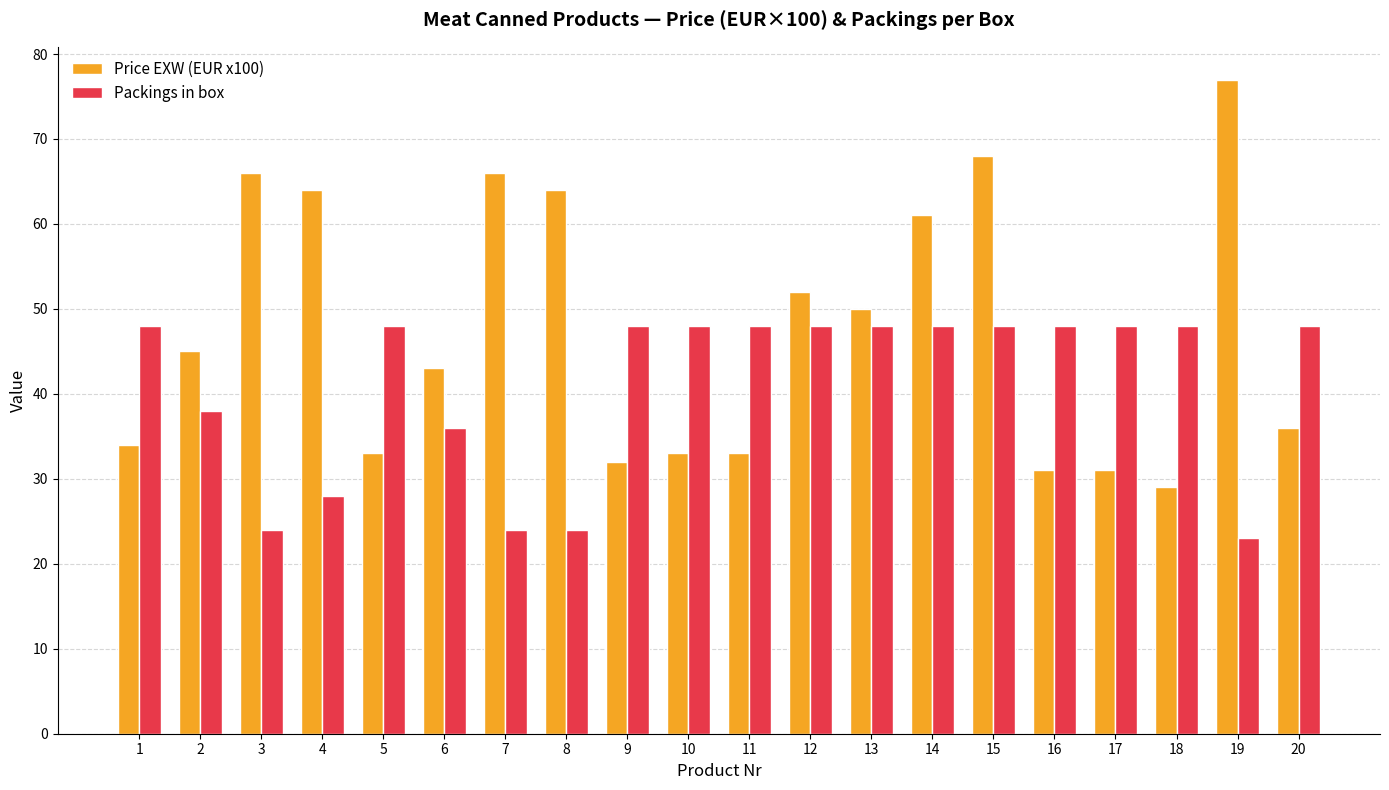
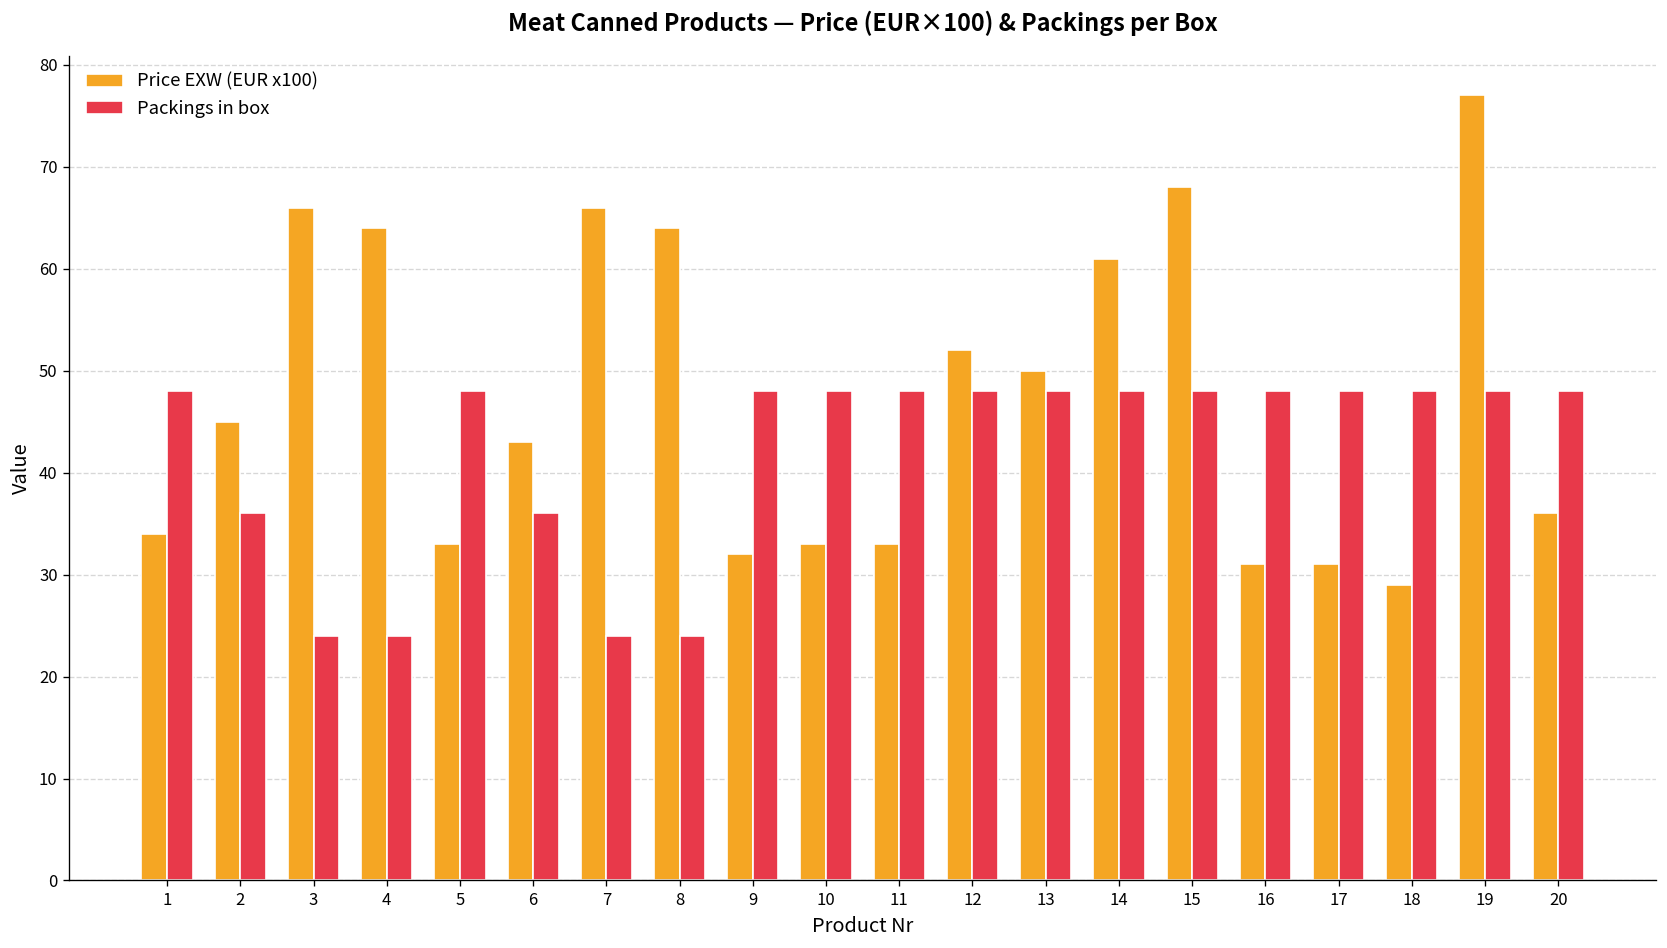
  {
    "Price EXW (EUR x100)": {
      "1": 34,
      "2": 45,
      "3": 66,
      "4": 64,
      "5": 33,
      "6": 43,
      "7": 66,
      "8": 64,
      "9": 32,
      "10": 33,
      "11": 33,
      "12": 52,
      "13": 50,
      "14": 61,
      "15": 68,
      "16": 31,
      "17": 31,
      "18": 29,
      "19": 77,
      "20": 36
    },
    "Packings in box": {
      "1": 48,
-     "2": 38,
+     "2": 36,
      "3": 24,
-     "4": 28,
+     "4": 24,
      "5": 48,
      "6": 36,
      "7": 24,
      "8": 24,
      "9": 48,
      "10": 48,
      "11": 48,
      "12": 48,
      "13": 48,
      "14": 48,
      "15": 48,
      "16": 48,
      "17": 48,
      "18": 48,
-     "19": 23,
+     "19": 48,
      "20": 48
    }
  }
